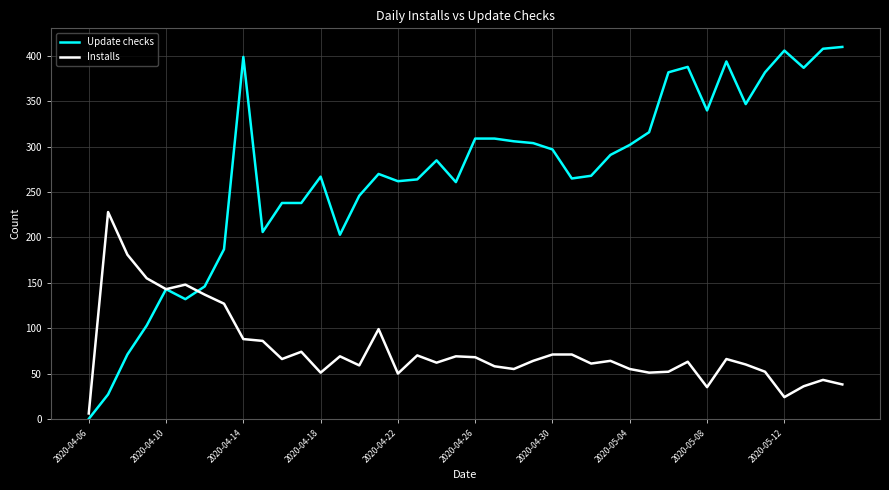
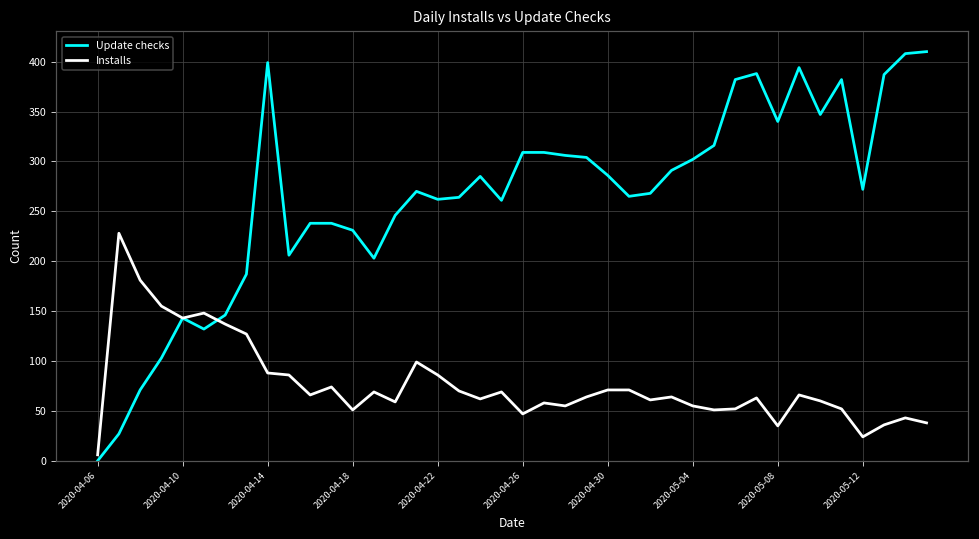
  {
    "Update checks": {
      "2020-04-06": 0,
      "2020-04-14": 400,
-     "2020-04-18": 270,
+     "2020-04-18": 230,
      "2020-04-22": 260,
      "2020-04-26": 310,
-     "2020-04-30": 300,
+     "2020-04-30": 290,
      "2020-05-04": 300,
      "2020-05-08": 340,
-     "2020-05-12": 410
+     "2020-05-12": 270
    },
    "Installs": {
      "2020-04-06": 10,
      "2020-04-14": 90,
      "2020-04-18": 50,
-     "2020-04-22": 50,
-     "2020-04-26": 70,
+     "2020-04-22": 90,
+     "2020-04-26": 50,
      "2020-04-30": 70,
      "2020-05-04": 60,
      "2020-05-08": 40,
      "2020-05-12": 20
    }
  }
